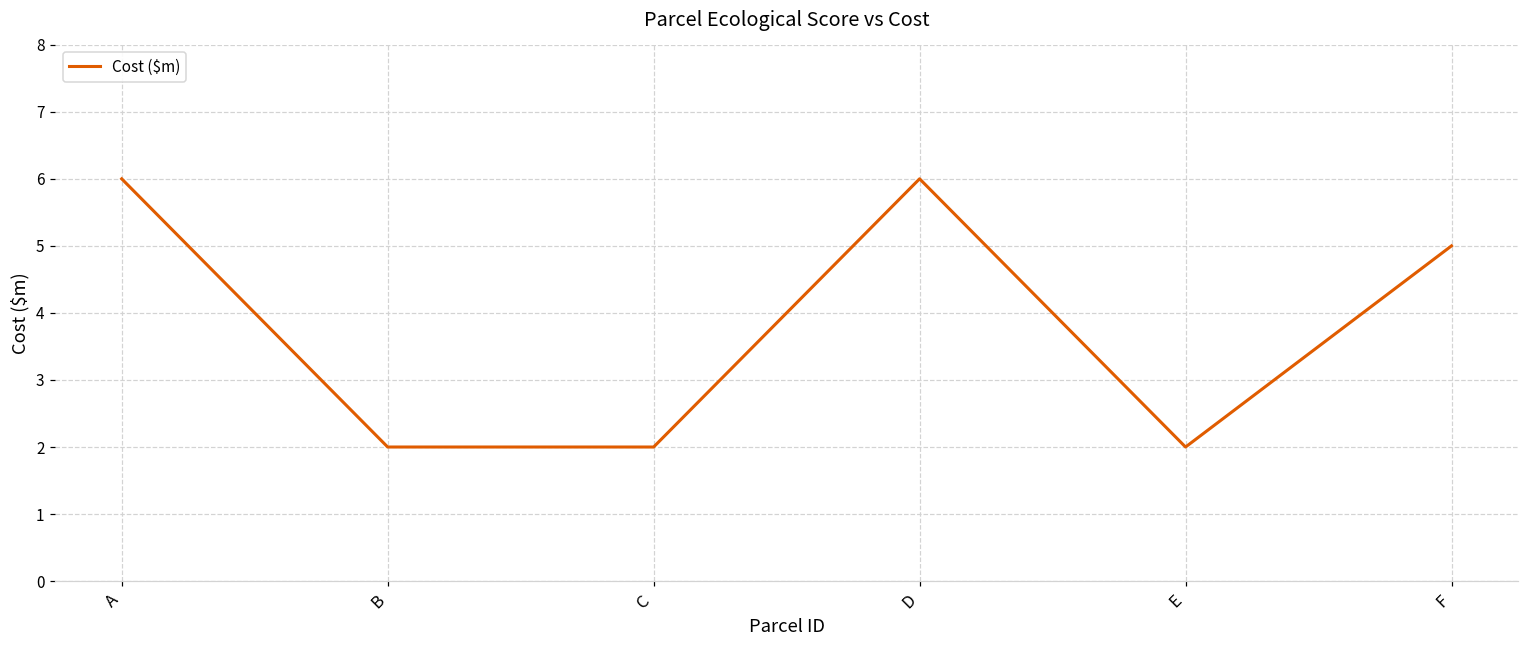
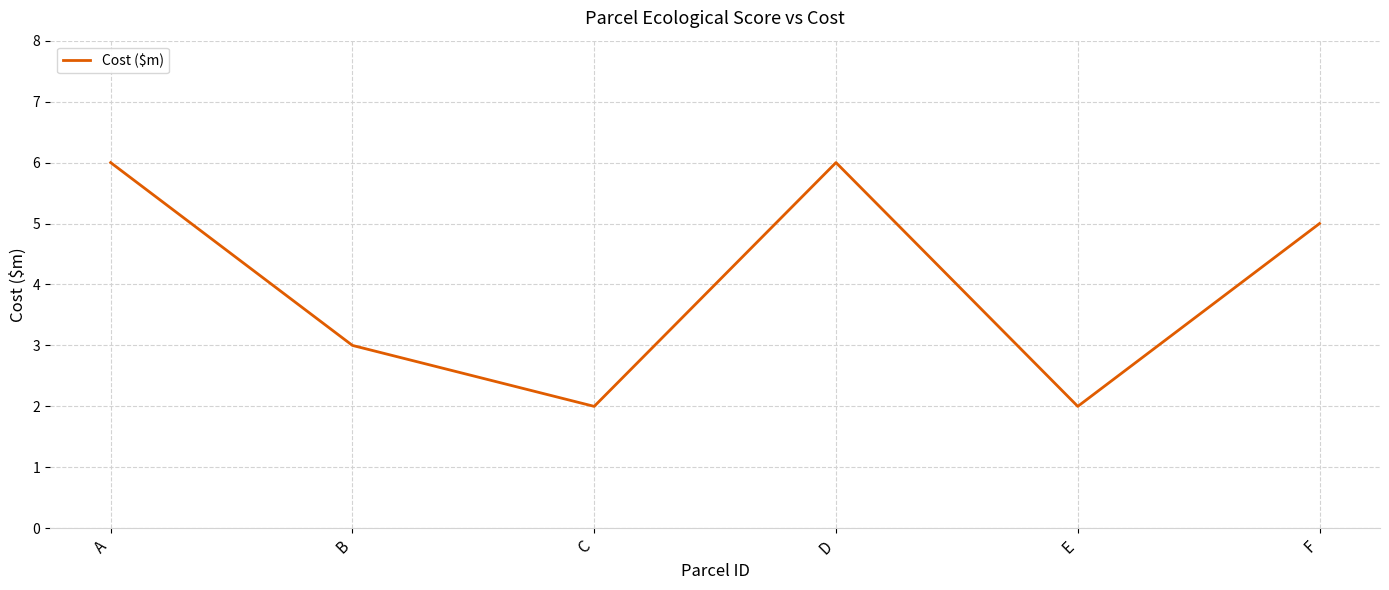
  {
    "A": 6,
-   "B": 2,
+   "B": 3,
    "C": 2,
    "D": 6,
    "E": 2,
    "F": 5
  }
